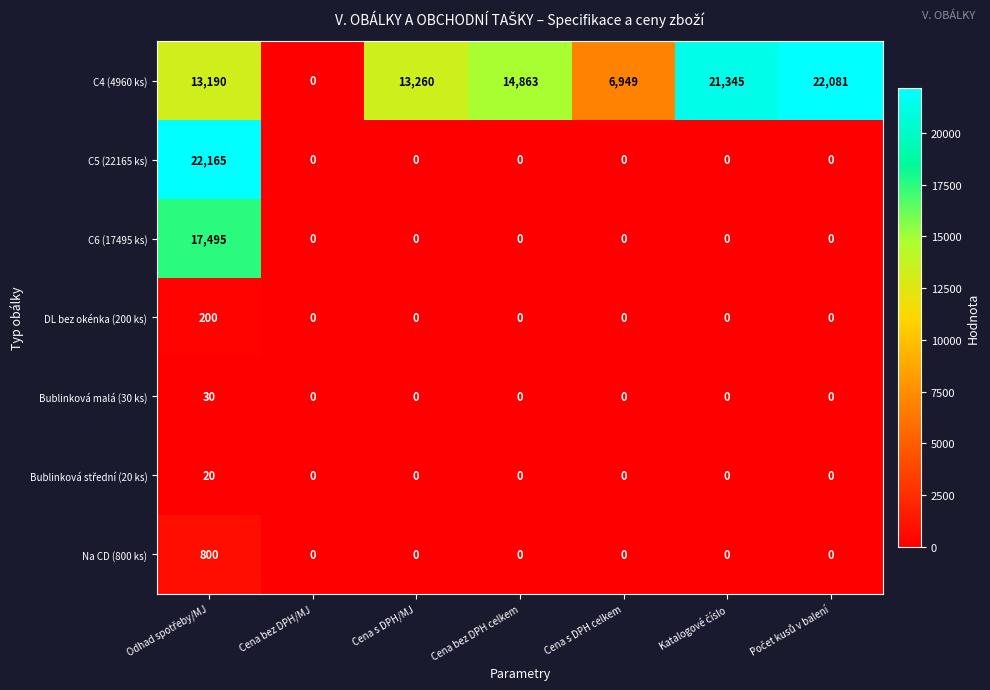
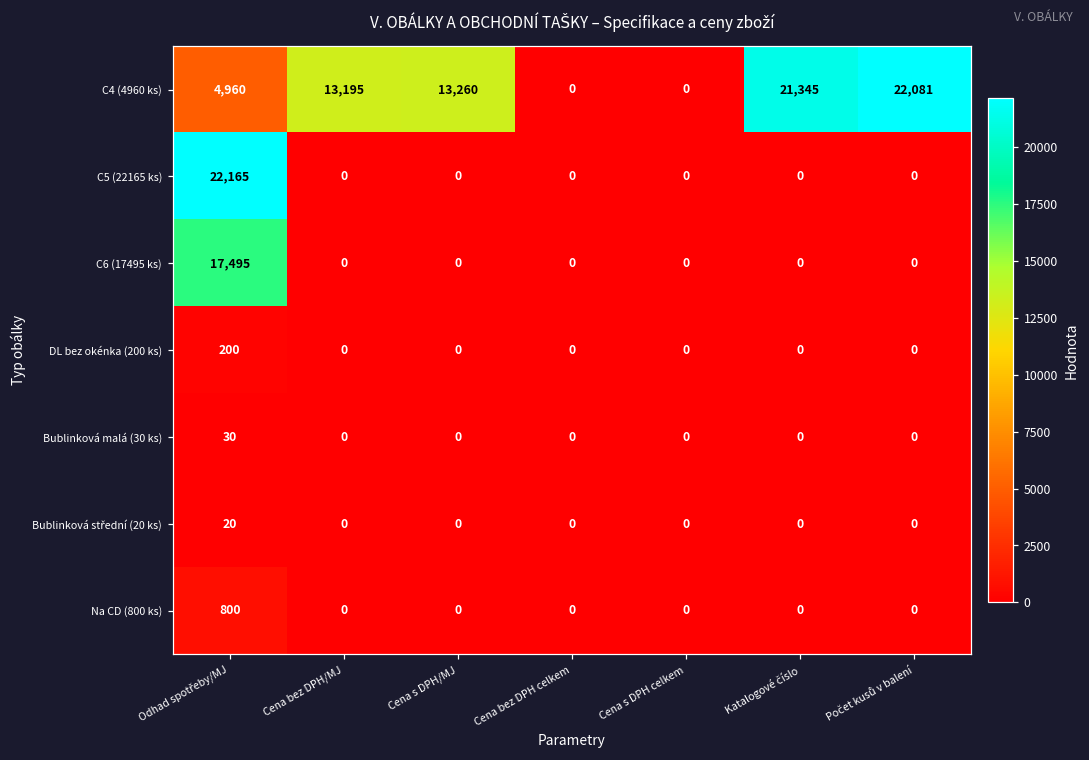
  {
    "C4 (4960 ks)": {
-     "Odhad spotřeby/MJ": "13,190",
-     "Cena bez DPH/MJ": "0",
+     "Odhad spotřeby/MJ": "4,960",
+     "Cena bez DPH/MJ": "13,195",
      "Cena s DPH/MJ": "13,260",
-     "Cena bez DPH celkem": "14,863",
-     "Cena s DPH celkem": "6,949",
+     "Cena bez DPH celkem": "0",
+     "Cena s DPH celkem": "0",
      "Katalogové číslo": "21,345",
      "Počet kusů v balení": "22,081"
    },
    "C5 (22165 ks)": {
      "Odhad spotřeby/MJ": "22,165",
      "Cena bez DPH/MJ": "0",
      "Cena s DPH/MJ": "0",
      "Cena bez DPH celkem": "0",
      "Cena s DPH celkem": "0",
      "Katalogové číslo": "0",
      "Počet kusů v balení": "0"
    },
    "C6 (17495 ks)": {
      "Odhad spotřeby/MJ": "17,495",
      "Cena bez DPH/MJ": "0",
      "Cena s DPH/MJ": "0",
      "Cena bez DPH celkem": "0",
      "Cena s DPH celkem": "0",
      "Katalogové číslo": "0",
      "Počet kusů v balení": "0"
    },
    "DL bez okénka (200 ks)": {
      "Odhad spotřeby/MJ": "200",
      "Cena bez DPH/MJ": "0",
      "Cena s DPH/MJ": "0",
      "Cena bez DPH celkem": "0",
      "Cena s DPH celkem": "0",
      "Katalogové číslo": "0",
      "Počet kusů v balení": "0"
    },
    "Bublinková malá (30 ks)": {
      "Odhad spotřeby/MJ": "30",
      "Cena bez DPH/MJ": "0",
      "Cena s DPH/MJ": "0",
      "Cena bez DPH celkem": "0",
      "Cena s DPH celkem": "0",
      "Katalogové číslo": "0",
      "Počet kusů v balení": "0"
    },
    "Bublinková střední (20 ks)": {
      "Odhad spotřeby/MJ": "20",
      "Cena bez DPH/MJ": "0",
      "Cena s DPH/MJ": "0",
      "Cena bez DPH celkem": "0",
      "Cena s DPH celkem": "0",
      "Katalogové číslo": "0",
      "Počet kusů v balení": "0"
    },
    "Na CD (800 ks)": {
      "Odhad spotřeby/MJ": "800",
      "Cena bez DPH/MJ": "0",
      "Cena s DPH/MJ": "0",
      "Cena bez DPH celkem": "0",
      "Cena s DPH celkem": "0",
      "Katalogové číslo": "0",
      "Počet kusů v balení": "0"
    }
  }
